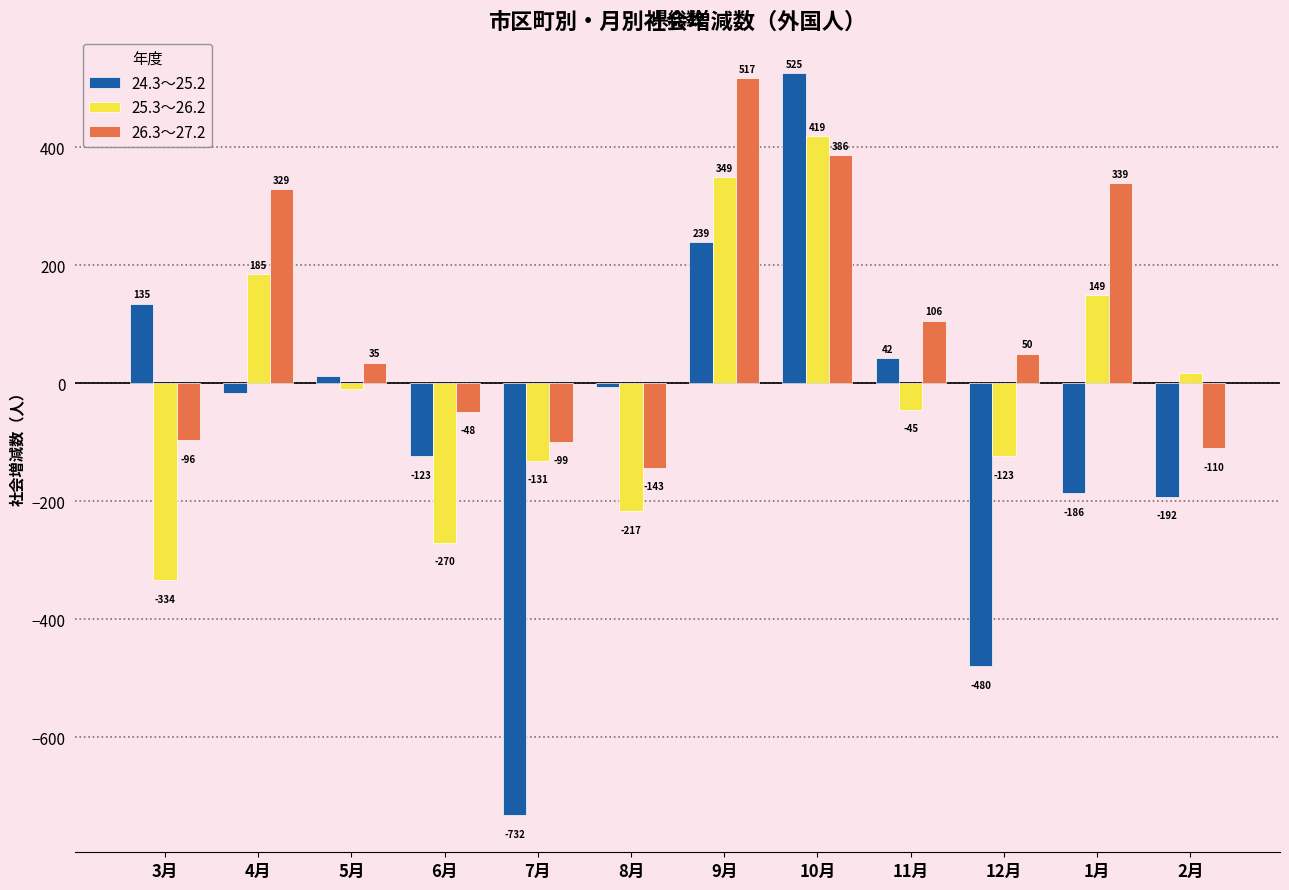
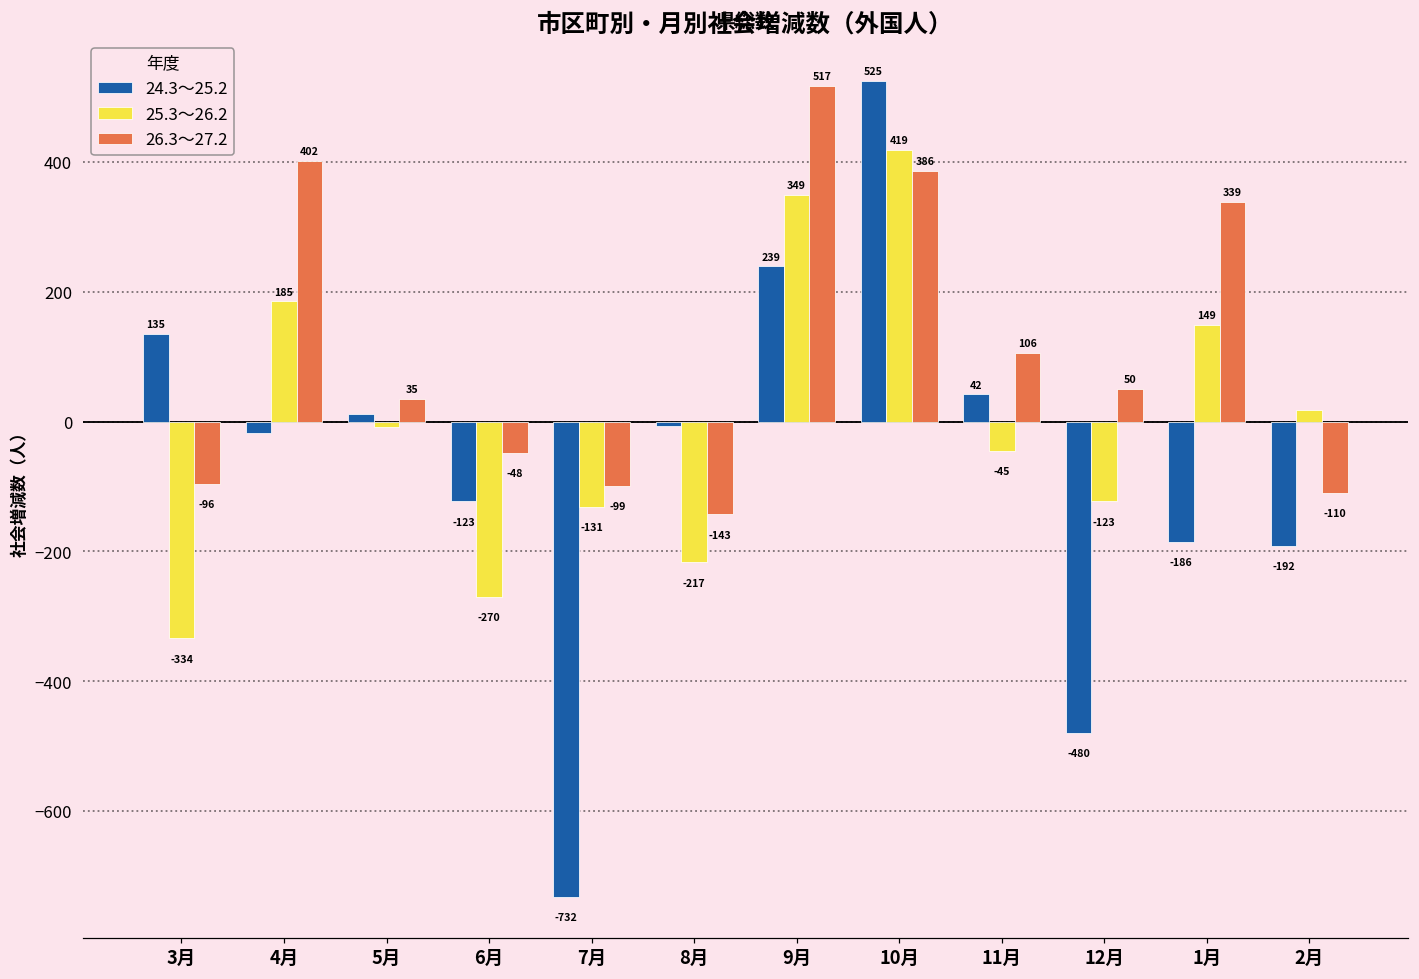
  {
    "24.3～25.2": {
      "3月": 135,
      "6月": -123,
      "7月": -732,
      "9月": 239,
      "10月": 525,
      "11月": 42,
      "12月": -480,
      "1月": -186,
      "2月": -192
    },
    "25.3～26.2": {
      "3月": -334,
      "4月": 185,
      "6月": -270,
      "7月": -131,
      "8月": -217,
      "9月": 349,
      "10月": 419,
      "11月": -45,
      "12月": -123,
      "1月": 149
    },
    "26.3～27.2": {
      "3月": -96,
-     "4月": 329,
+     "4月": 402,
      "5月": 35,
      "6月": -48,
      "7月": -99,
      "8月": -143,
      "9月": 517,
      "10月": 386,
      "11月": 106,
      "12月": 50,
      "1月": 339,
      "2月": -110
    }
  }
